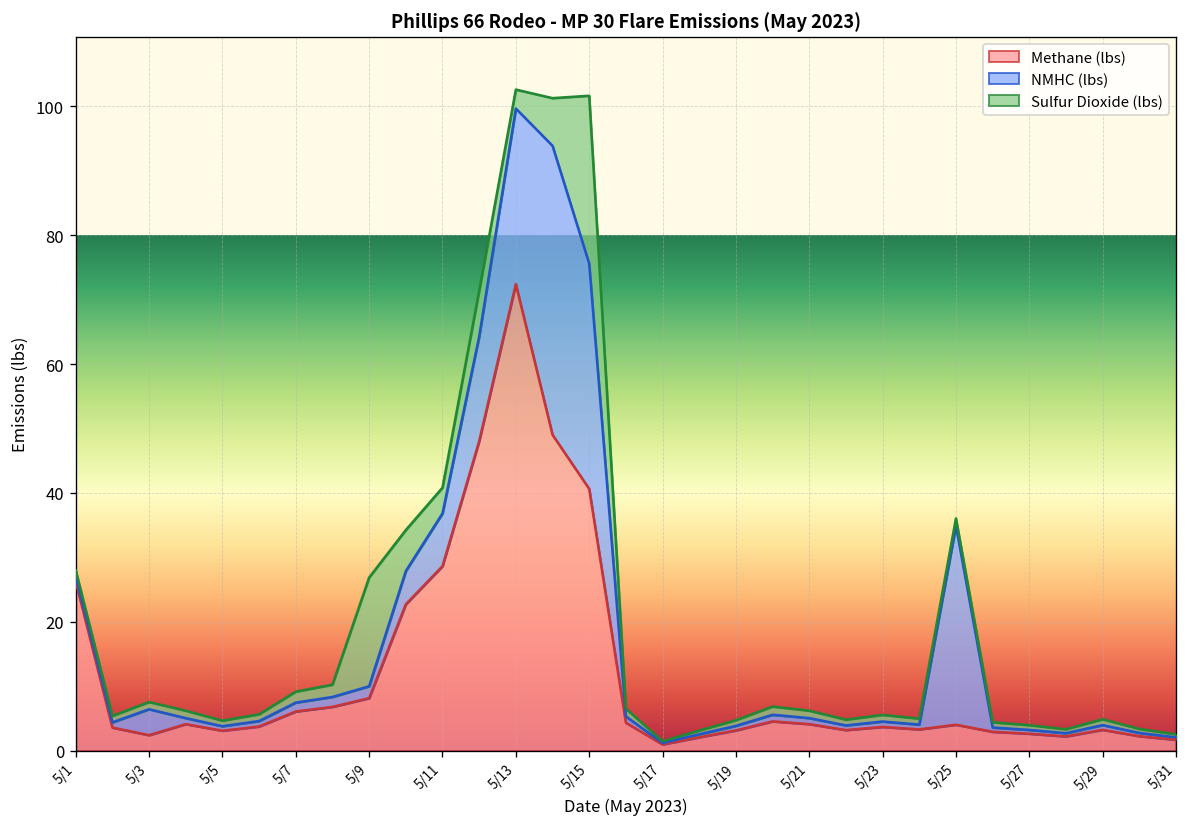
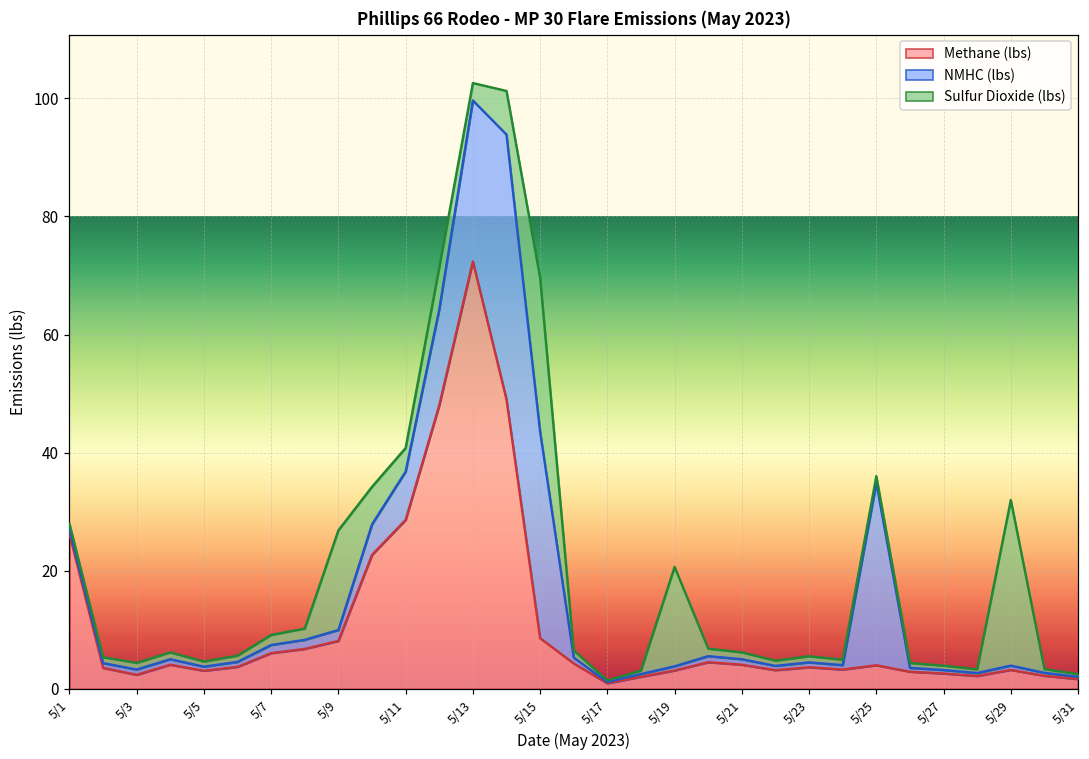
  {
    "Methane (lbs)": {
      "5/1": 26,
      "5/3": 2,
      "5/5": 3,
      "5/7": 6,
      "5/9": 8,
      "5/11": 29,
      "5/13": 72,
-     "5/15": 41,
+     "5/15": 9,
      "5/19": 3,
      "5/21": 4,
      "5/23": 4,
      "5/25": 4,
      "5/27": 3,
      "5/29": 3
    },
    "NMHC (lbs)": {
      "5/1": 1,
-     "5/3": 4,
+     "5/3": 1,
      "5/5": 1,
      "5/7": 1,
      "5/9": 2,
      "5/11": 8,
      "5/13": 27,
      "5/15": 35,
      "5/19": 1,
      "5/21": 1,
      "5/23": 1,
      "5/25": 31,
      "5/27": 1,
      "5/29": 1
    },
    "Sulfur Dioxide (lbs)": {
      "5/1": 1,
      "5/3": 1,
      "5/5": 1,
      "5/7": 2,
      "5/9": 17,
      "5/11": 4,
      "5/13": 3,
      "5/15": 26,
-     "5/19": 1,
+     "5/19": 17,
      "5/21": 1,
      "5/23": 1,
      "5/25": 1,
      "5/27": 1,
-     "5/29": 1
+     "5/29": 28
    }
  }
